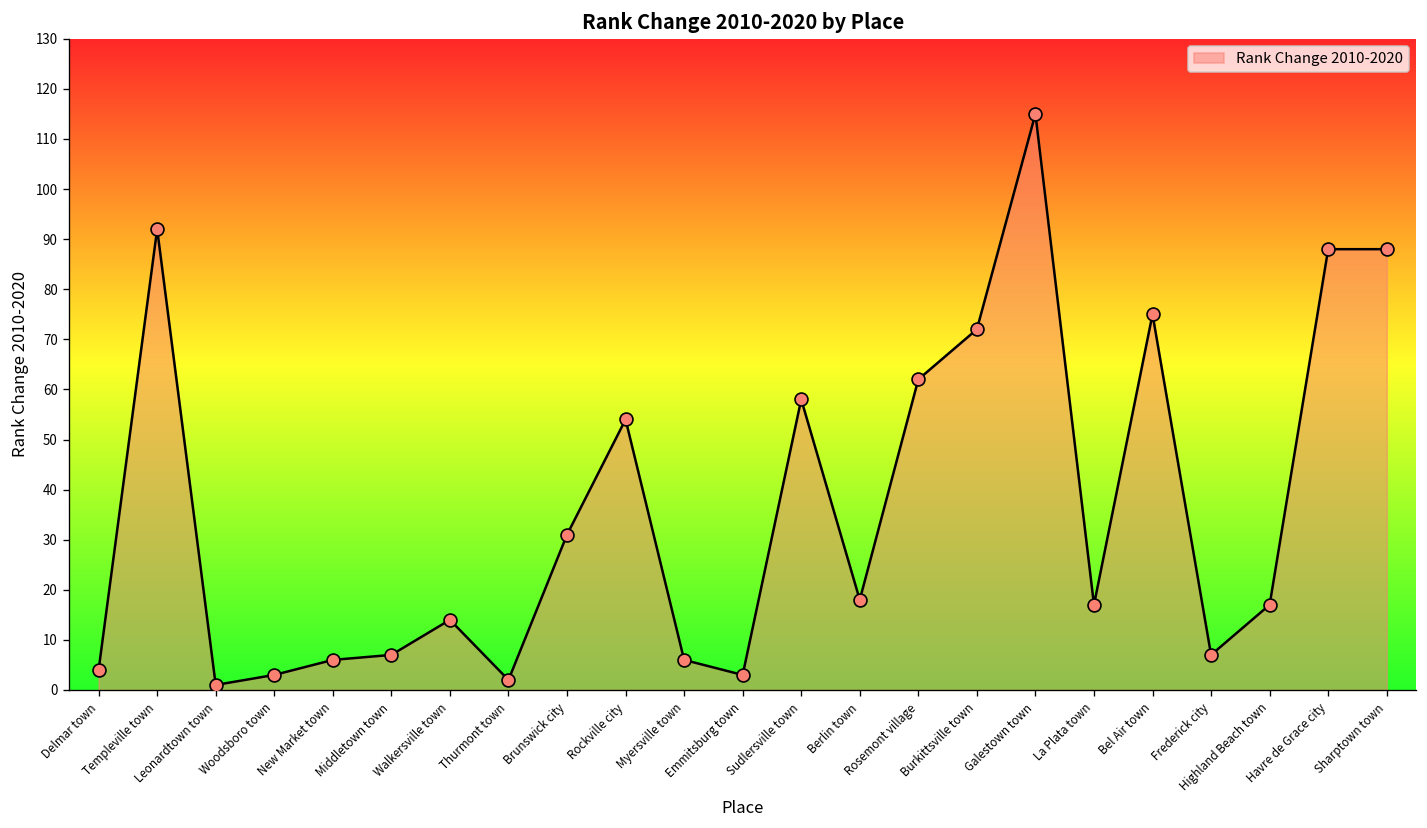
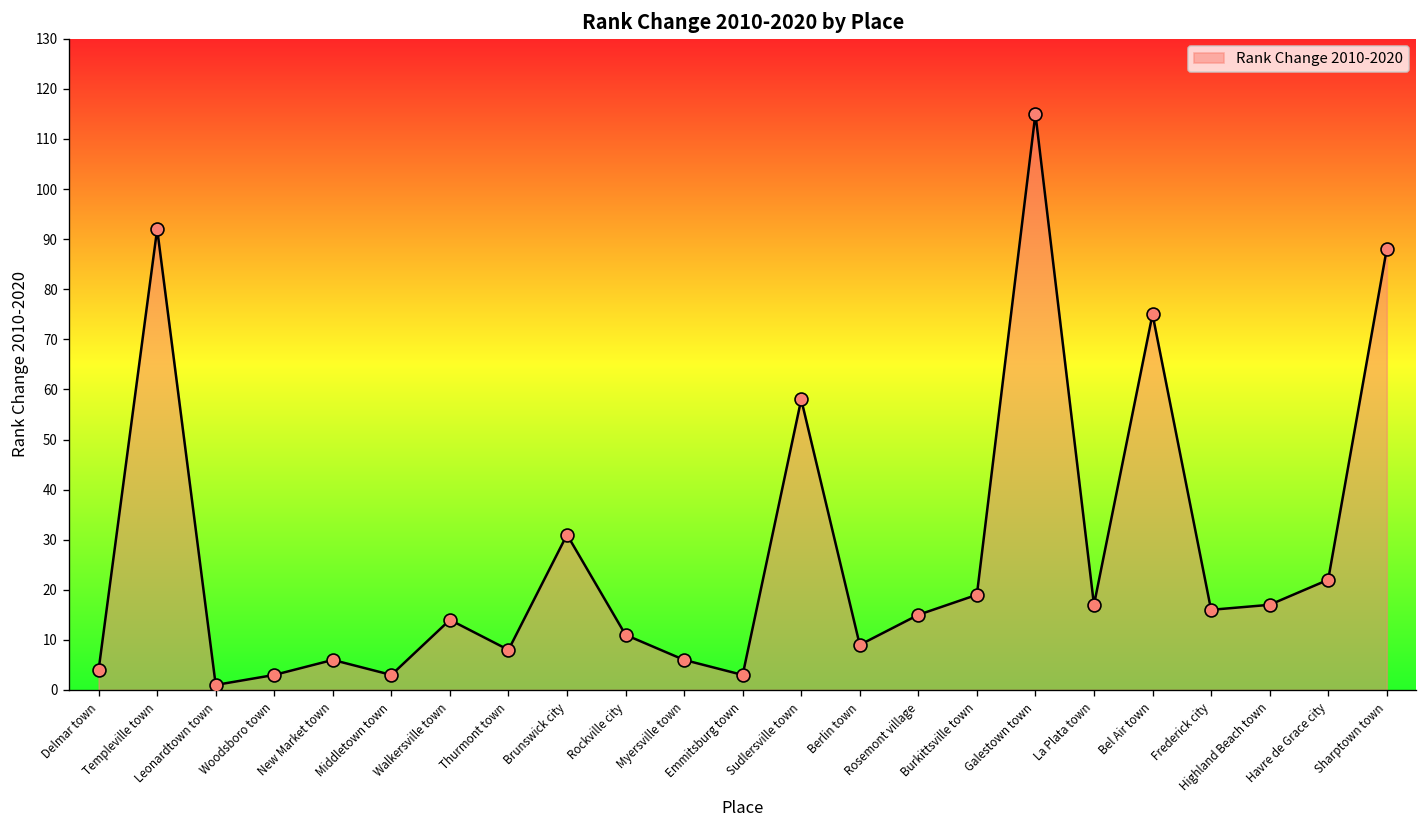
  {
    "Delmar town": 4,
    "Templeville town": 92,
    "Leonardtown town": 1,
    "Woodsboro town": 3,
    "New Market town": 6,
-   "Middletown town": 7,
+   "Middletown town": 3,
    "Walkersville town": 14,
-   "Thurmont town": 2,
+   "Thurmont town": 8,
    "Brunswick city": 31,
-   "Rockville city": 54,
+   "Rockville city": 11,
    "Myersville town": 6,
    "Emmitsburg town": 3,
    "Sudlersville town": 58,
-   "Berlin town": 18,
-   "Rosemont village": 62,
-   "Burkittsville town": 72,
+   "Berlin town": 9,
+   "Rosemont village": 15,
+   "Burkittsville town": 19,
    "Galestown town": 115,
    "La Plata town": 17,
    "Bel Air town": 75,
-   "Frederick city": 7,
+   "Frederick city": 16,
    "Highland Beach town": 17,
-   "Havre de Grace city": 88,
+   "Havre de Grace city": 22,
    "Sharptown town": 88
  }
